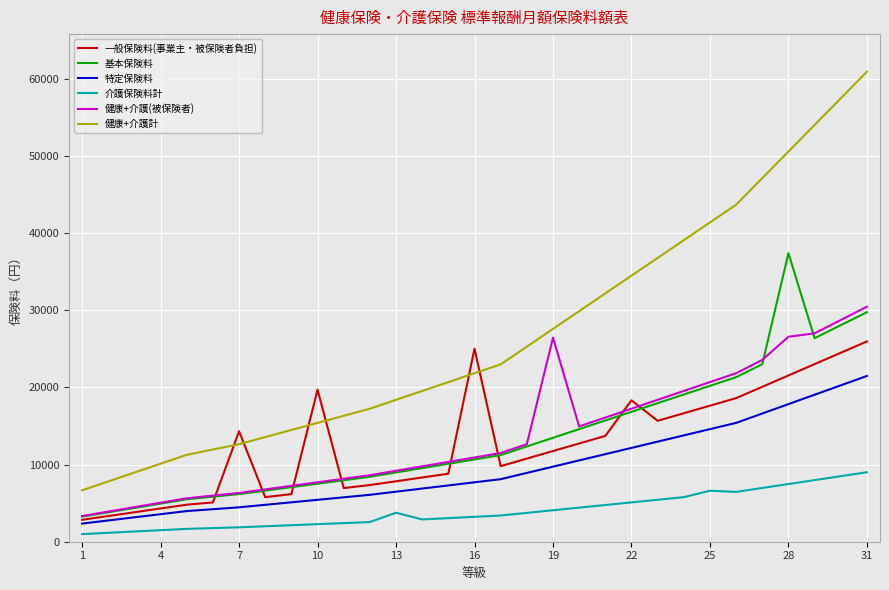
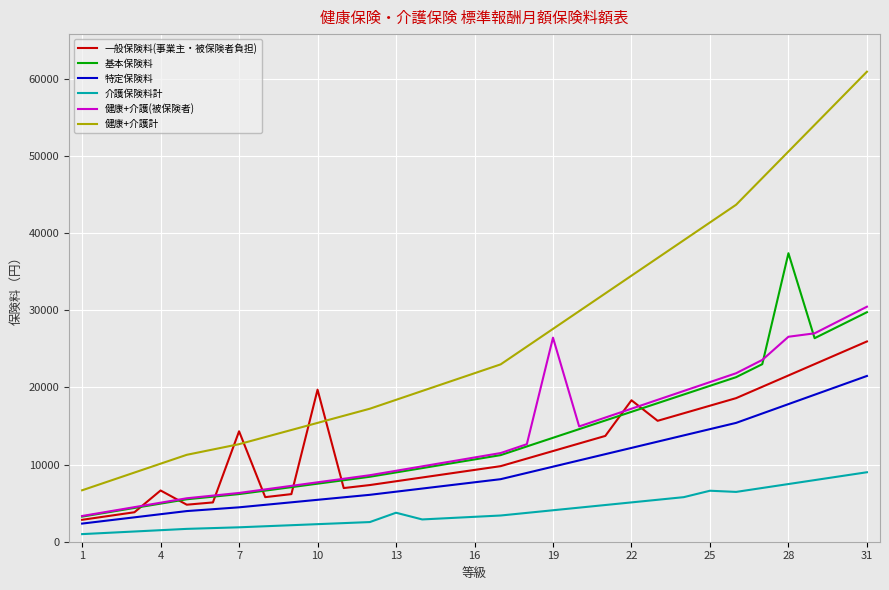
  {
    "一般保険料(事業主・被保険者負担)": {
      "1": 3000,
-     "4": 4000,
+     "4": 7000,
      "7": 14000,
      "10": 20000,
      "13": 8000,
-     "16": 25000,
+     "16": 9000,
      "19": 12000,
      "22": 18000,
      "25": 18000,
      "28": 22000,
      "31": 26000
    },
    "基本保険料": {
      "19": 13000,
      "22": 17000,
      "25": 20000,
      "28": 37000,
      "31": 30000
    },
    "特定保険料": {
      "1": 2000,
      "4": 4000,
      "7": 4000,
      "10": 5000,
      "13": 6000,
      "16": 8000,
      "19": 10000,
      "22": 12000,
      "25": 15000,
      "28": 18000,
      "31": 21000
    },
    "介護保険料計": {
      "1": 1000,
      "4": 1000,
      "7": 2000,
      "10": 2000,
      "13": 4000,
      "16": 3000,
      "19": 4000,
      "22": 5000,
      "25": 7000,
      "28": 7000,
      "31": 9000
    },
    "健康+介護(被保険者)": {
      "19": 26000,
      "22": 17000,
      "25": 21000,
      "28": 27000,
      "31": 30000
    },
    "健康+介護計": {
      "1": 7000,
      "4": 10000,
      "7": 13000,
      "10": 15000,
      "13": 18000,
      "16": 22000,
      "19": 28000,
      "22": 35000,
      "25": 41000,
      "28": 51000,
      "31": 61000
    }
  }
